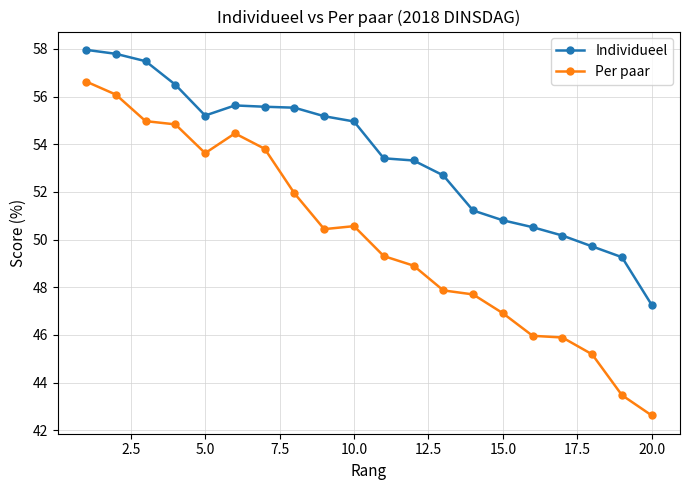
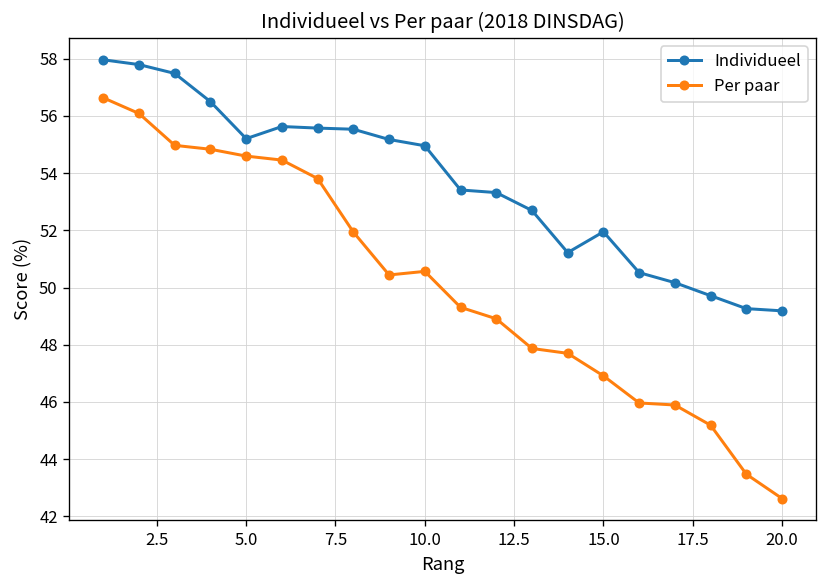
  {
    "Individueel": {
      "5.0": 55.2,
      "10.0": 55.0,
-     "15.0": 50.8,
-     "20.0": 47.3
+     "15.0": 51.9,
+     "20.0": 49.2
    },
    "Per paar": {
-     "5.0": 53.6,
+     "5.0": 54.6,
      "10.0": 50.6,
      "15.0": 46.9,
      "20.0": 42.6
    }
  }
